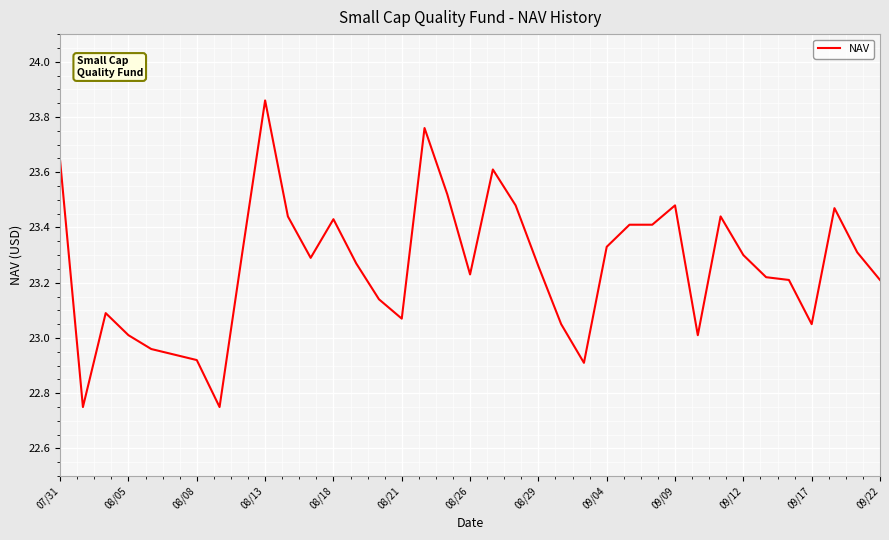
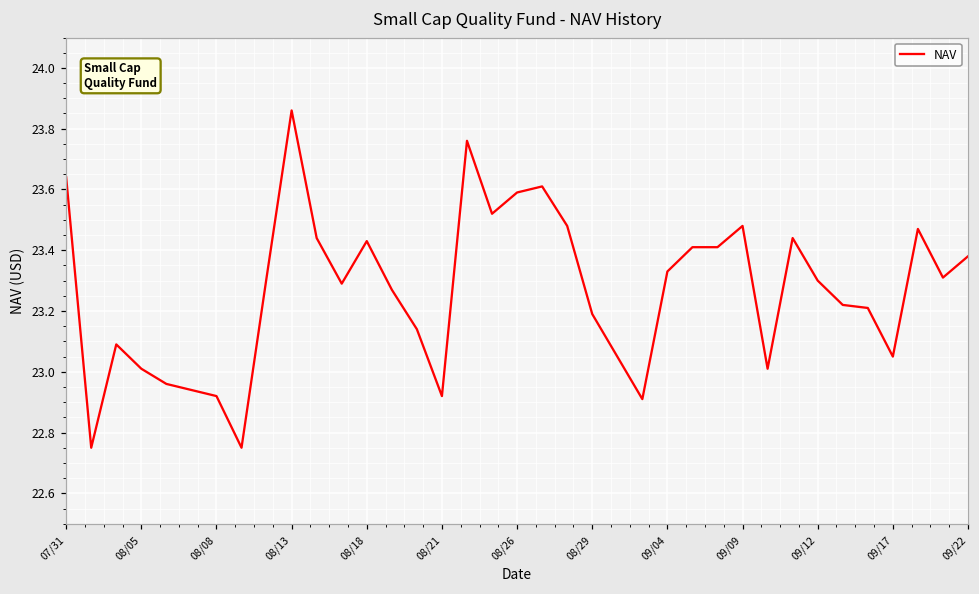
  {
    "07/31": 23.64,
    "08/05": 23.01,
    "08/08": 22.92,
    "08/13": 23.86,
    "08/18": 23.43,
-   "08/21": 23.07,
-   "08/26": 23.23,
-   "08/29": 23.26,
+   "08/21": 22.92,
+   "08/26": 23.59,
+   "08/29": 23.19,
    "09/04": 23.33,
    "09/09": 23.48,
    "09/12": 23.30,
    "09/17": 23.05,
-   "09/22": 23.21
+   "09/22": 23.38
  }
